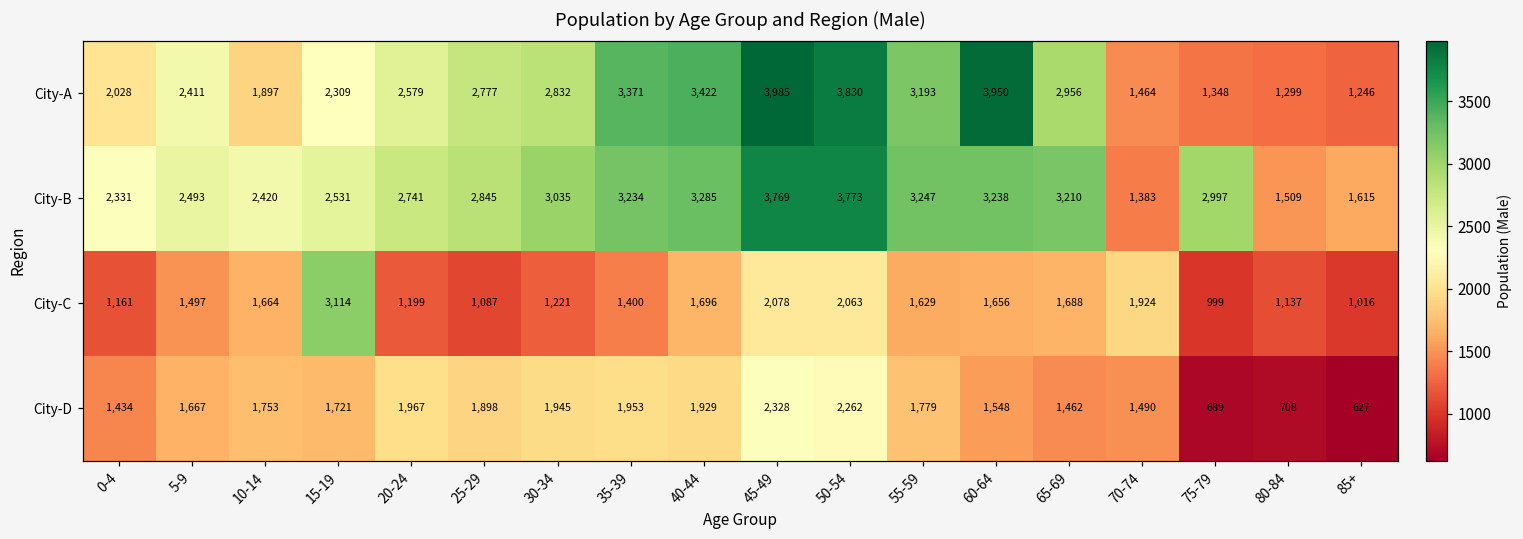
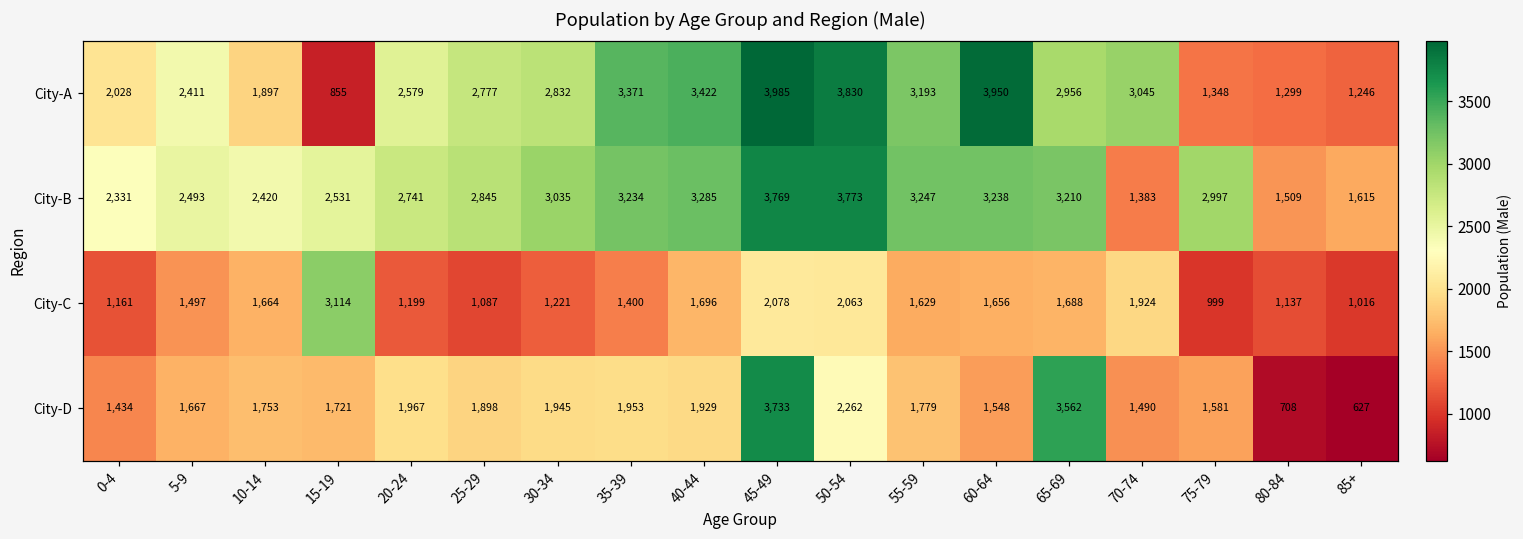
  {
    "City-A": {
      "0-4": "2,028",
      "5-9": "2,411",
      "10-14": "1,897",
-     "15-19": "2,309",
+     "15-19": "855",
      "20-24": "2,579",
      "25-29": "2,777",
      "30-34": "2,832",
      "35-39": "3,371",
      "40-44": "3,422",
      "45-49": "3,985",
      "50-54": "3,830",
      "55-59": "3,193",
      "60-64": "3,950",
      "65-69": "2,956",
-     "70-74": "1,464",
+     "70-74": "3,045",
      "75-79": "1,348",
      "80-84": "1,299",
      "85+": "1,246"
    },
    "City-B": {
      "0-4": "2,331",
      "5-9": "2,493",
      "10-14": "2,420",
      "15-19": "2,531",
      "20-24": "2,741",
      "25-29": "2,845",
      "30-34": "3,035",
      "35-39": "3,234",
      "40-44": "3,285",
      "45-49": "3,769",
      "50-54": "3,773",
      "55-59": "3,247",
      "60-64": "3,238",
      "65-69": "3,210",
      "70-74": "1,383",
      "75-79": "2,997",
      "80-84": "1,509",
      "85+": "1,615"
    },
    "City-C": {
      "0-4": "1,161",
      "5-9": "1,497",
      "10-14": "1,664",
      "15-19": "3,114",
      "20-24": "1,199",
      "25-29": "1,087",
      "30-34": "1,221",
      "35-39": "1,400",
      "40-44": "1,696",
      "45-49": "2,078",
      "50-54": "2,063",
      "55-59": "1,629",
      "60-64": "1,656",
      "65-69": "1,688",
      "70-74": "1,924",
      "75-79": "999",
      "80-84": "1,137",
      "85+": "1,016"
    },
    "City-D": {
      "0-4": "1,434",
      "5-9": "1,667",
      "10-14": "1,753",
      "15-19": "1,721",
      "20-24": "1,967",
      "25-29": "1,898",
      "30-34": "1,945",
      "35-39": "1,953",
      "40-44": "1,929",
-     "45-49": "2,328",
+     "45-49": "3,733",
      "50-54": "2,262",
      "55-59": "1,779",
      "60-64": "1,548",
-     "65-69": "1,462",
+     "65-69": "3,562",
      "70-74": "1,490",
-     "75-79": "689",
+     "75-79": "1,581",
      "80-84": "708",
      "85+": "627"
    }
  }
